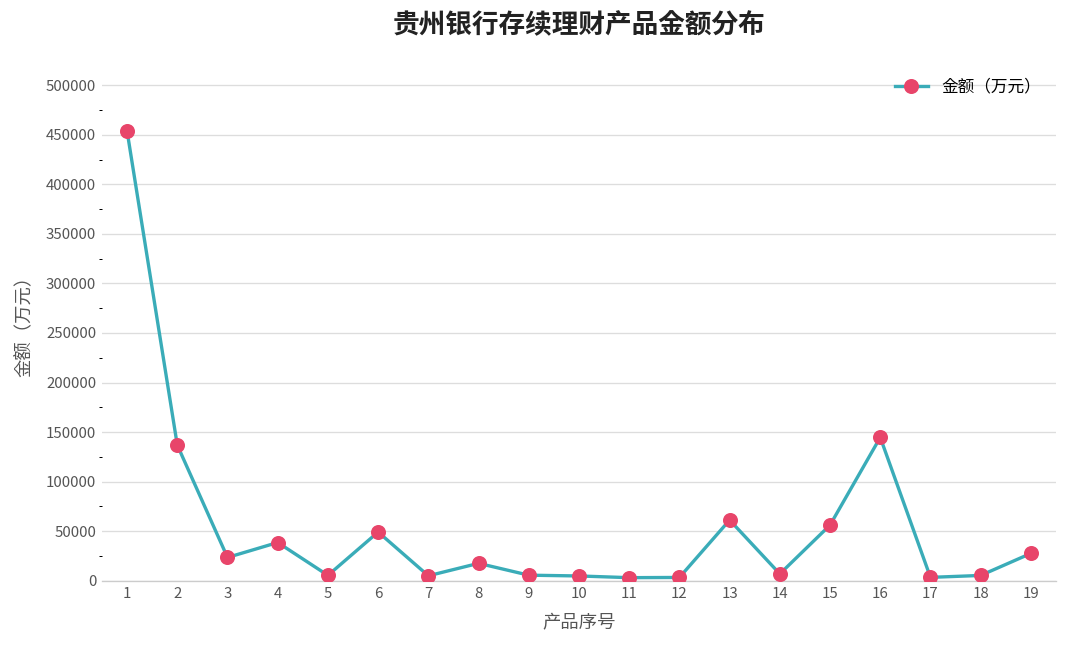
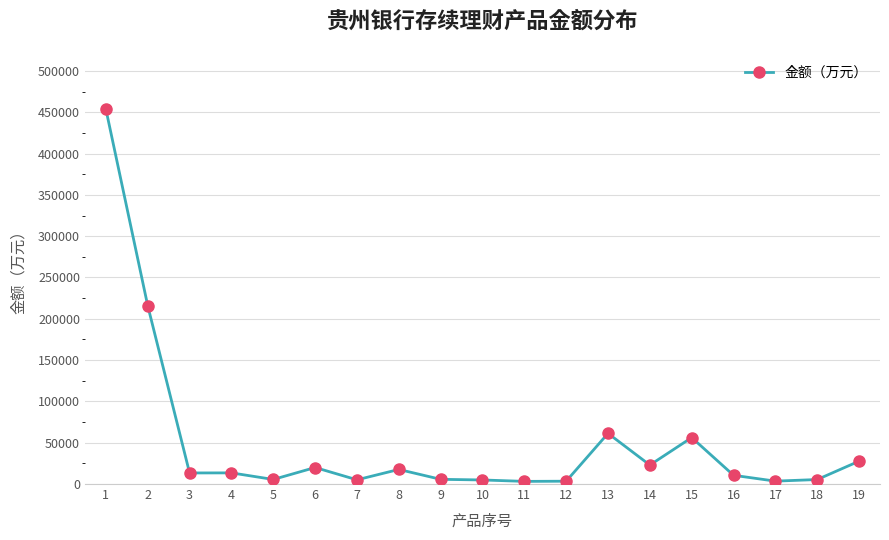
  {
    "1": 450000,
-   "2": 140000,
-   "3": 20000,
-   "4": 40000,
+   "2": 220000,
+   "3": 10000,
+   "4": 10000,
    "5": 10000,
-   "6": 50000,
+   "6": 20000,
    "7": 10000,
    "8": 20000,
    "9": 10000,
    "10": 0,
    "11": 0,
    "12": 0,
    "13": 60000,
-   "14": 10000,
+   "14": 20000,
    "15": 60000,
-   "16": 140000,
+   "16": 10000,
    "17": 0,
    "18": 10000,
    "19": 30000
  }
